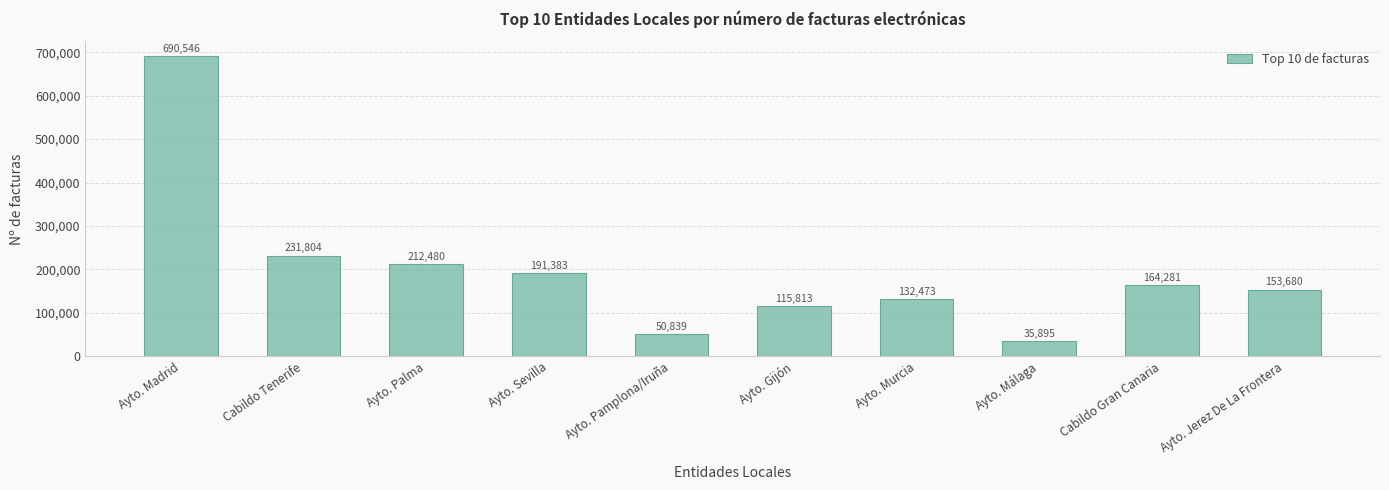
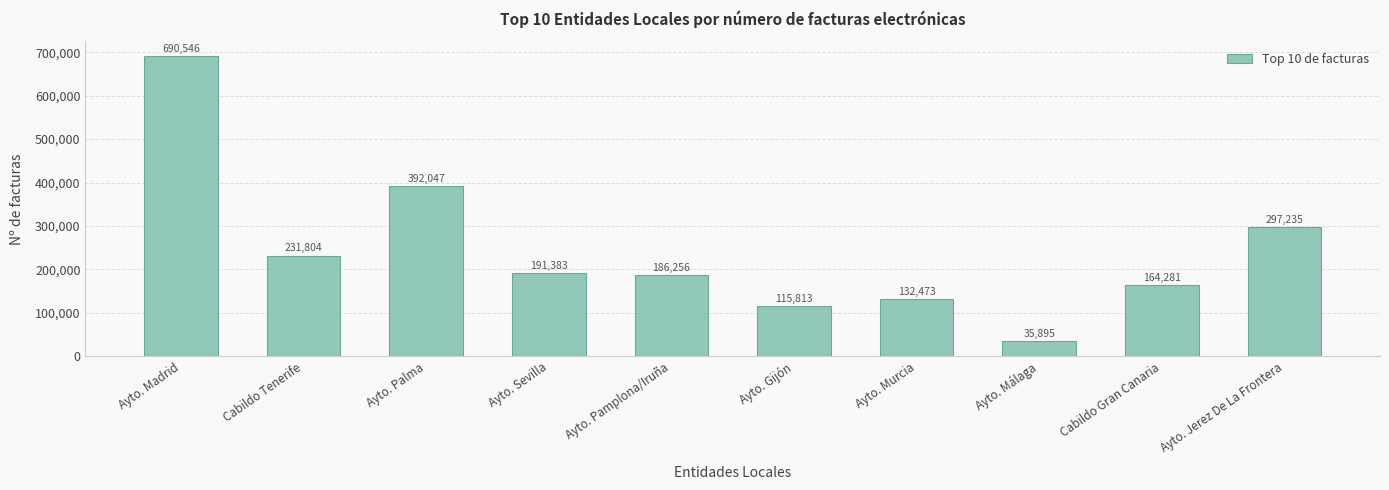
  {
    "Ayto. Madrid": "690,546",
    "Cabildo Tenerife": "231,804",
-   "Ayto. Palma": "212,480",
+   "Ayto. Palma": "392,047",
    "Ayto. Sevilla": "191,383",
-   "Ayto. Pamplona/Iruña": "50,839",
+   "Ayto. Pamplona/Iruña": "186,256",
    "Ayto. Gijón": "115,813",
    "Ayto. Murcia": "132,473",
    "Ayto. Málaga": "35,895",
    "Cabildo Gran Canaria": "164,281",
-   "Ayto. Jerez De La Frontera": "153,680"
+   "Ayto. Jerez De La Frontera": "297,235"
  }
